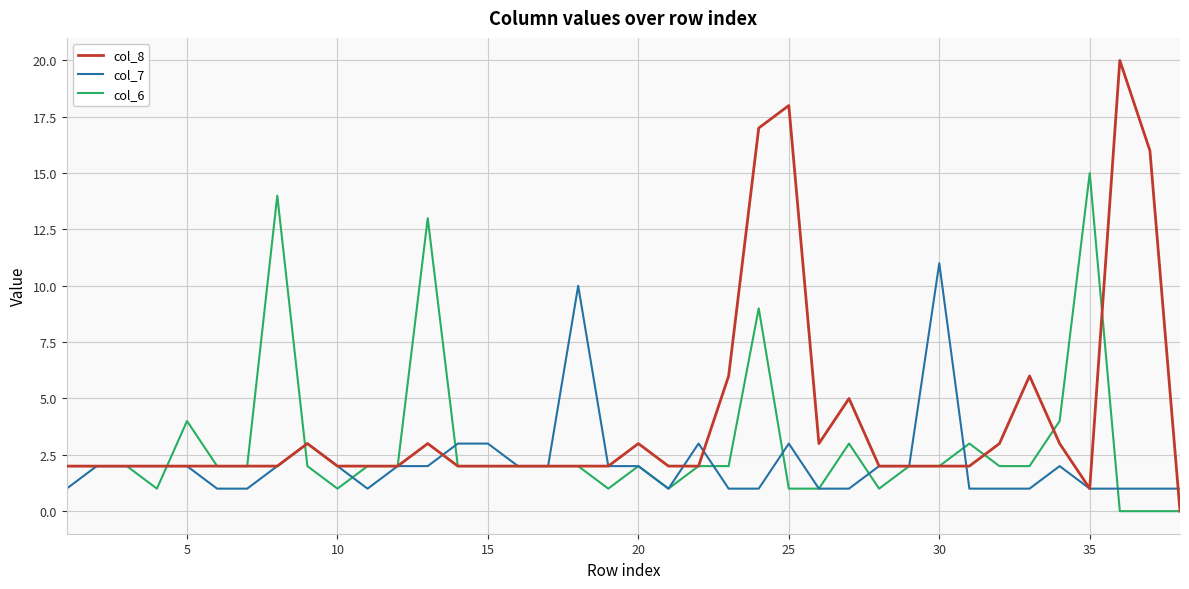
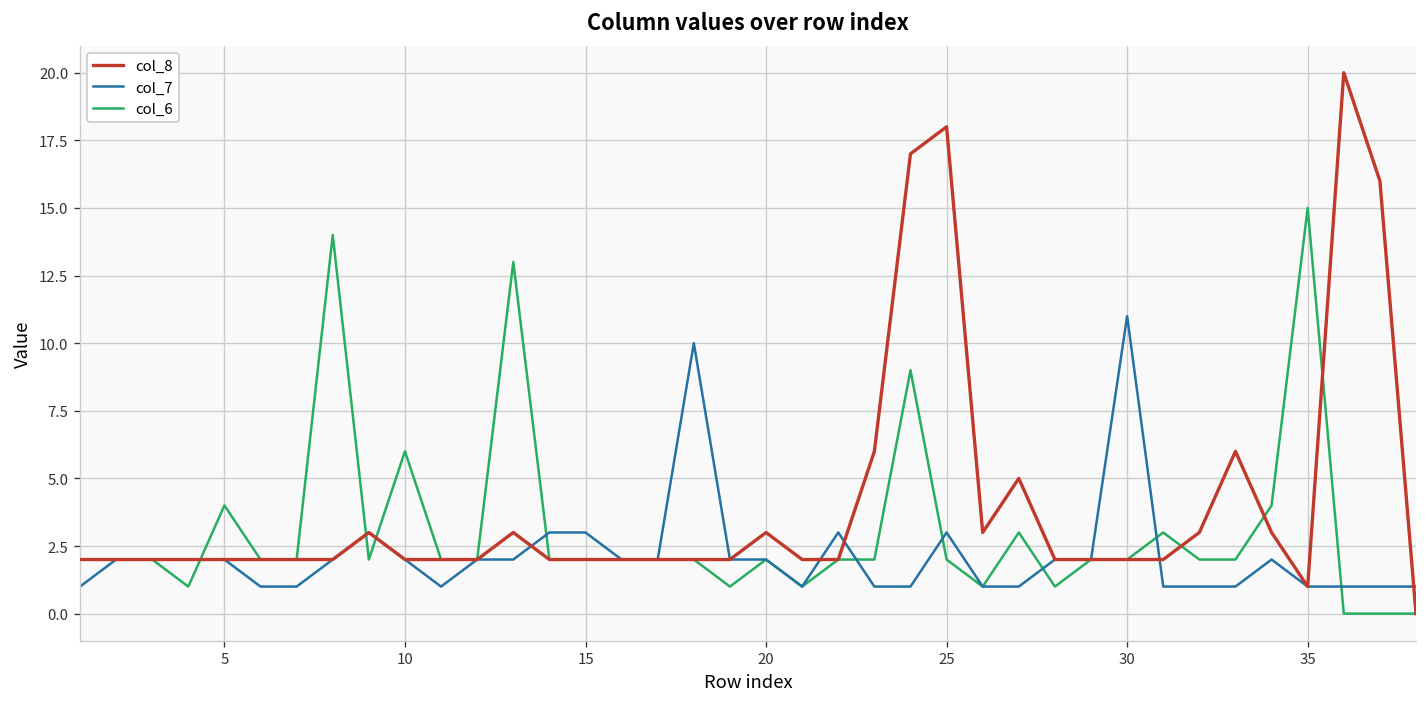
  {
    "col_8": {
      "20": 3,
      "25": 18
    },
    "col_7": {
      "15": 3,
      "25": 3,
      "30": 11
    },
    "col_6": {
      "5": 4,
-     "10": 1,
-     "25": 1,
+     "10": 6,
+     "25": 2,
      "35": 15
    }
  }
